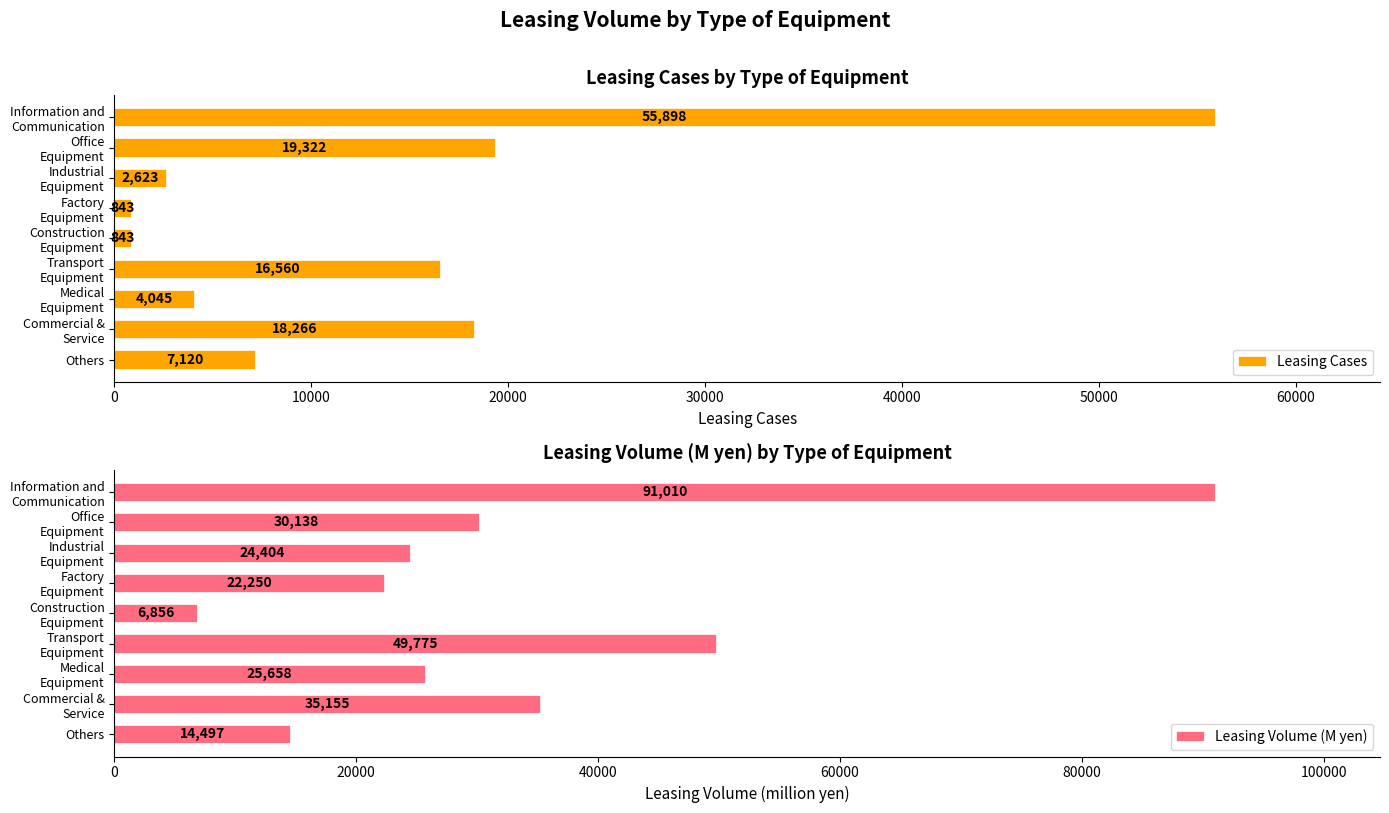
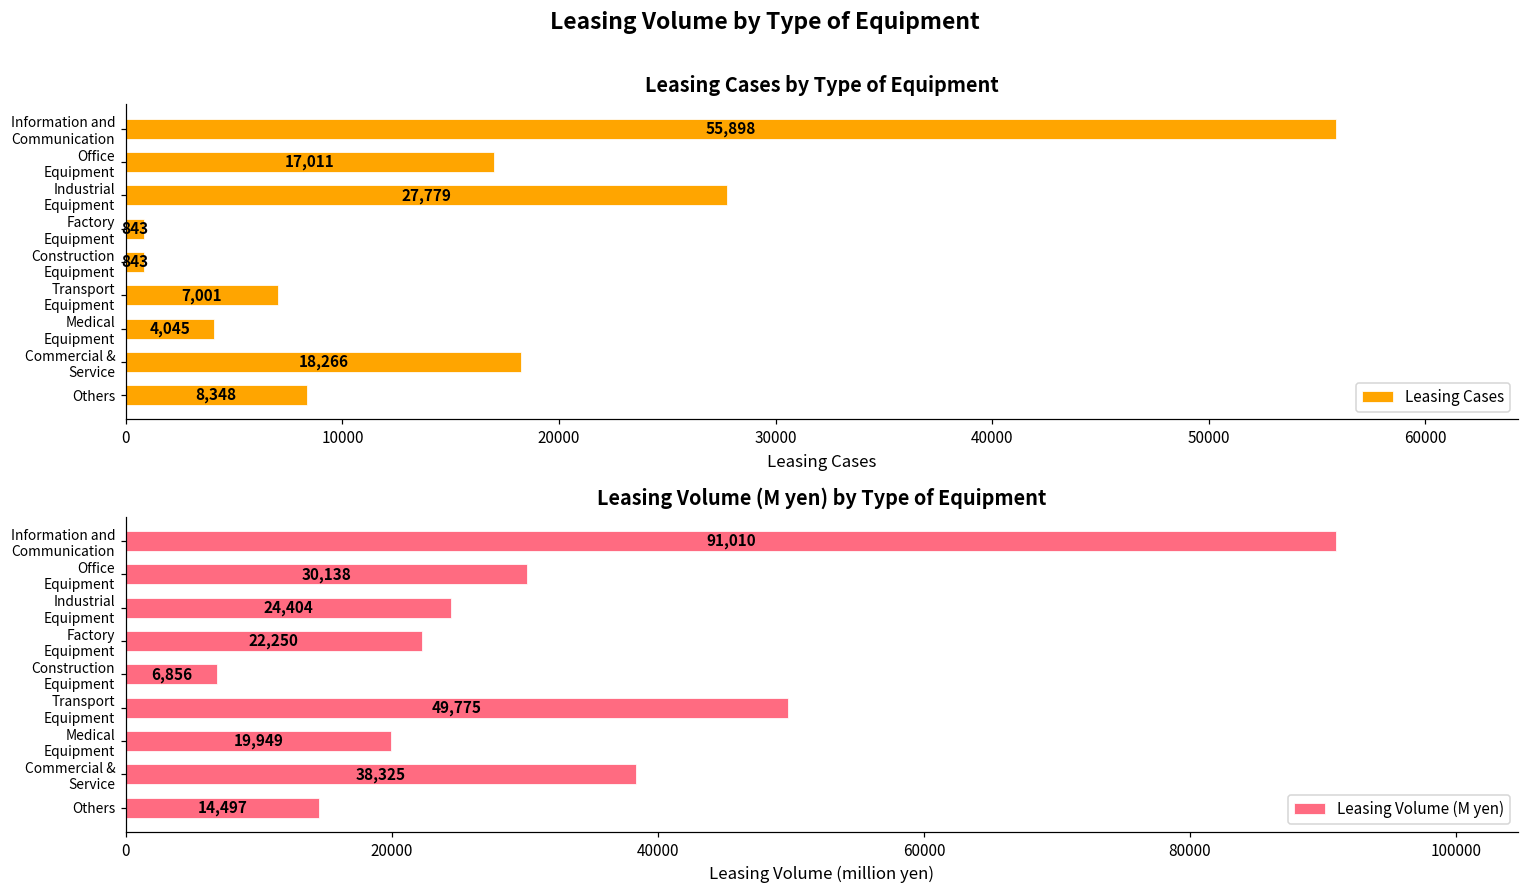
  {
    "Leasing Cases by Type of Equipment": {
      "Information and Communication": "55,898",
-     "Office Equipment": "19,322",
-     "Industrial Equipment": "2,623",
+     "Office Equipment": "17,011",
+     "Industrial Equipment": "27,779",
      "Factory Equipment": "843",
      "Construction Equipment": "843",
-     "Transport Equipment": "16,560",
+     "Transport Equipment": "7,001",
      "Medical Equipment": "4,045",
      "Commercial & Service": "18,266",
-     "Others": "7,120"
+     "Others": "8,348"
    },
    "Leasing Volume (M yen) by Type of Equipment": {
      "Information and Communication": "91,010",
      "Office Equipment": "30,138",
      "Industrial Equipment": "24,404",
      "Factory Equipment": "22,250",
      "Construction Equipment": "6,856",
      "Transport Equipment": "49,775",
-     "Medical Equipment": "25,658",
-     "Commercial & Service": "35,155",
+     "Medical Equipment": "19,949",
+     "Commercial & Service": "38,325",
      "Others": "14,497"
    }
  }
